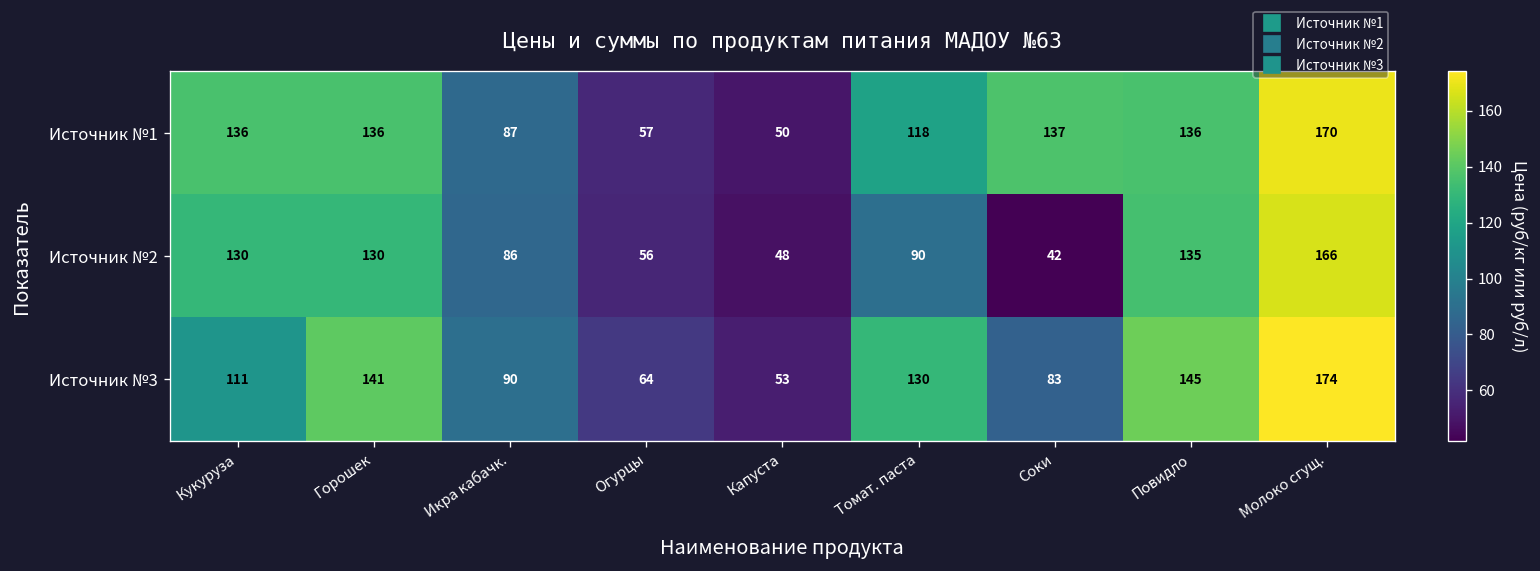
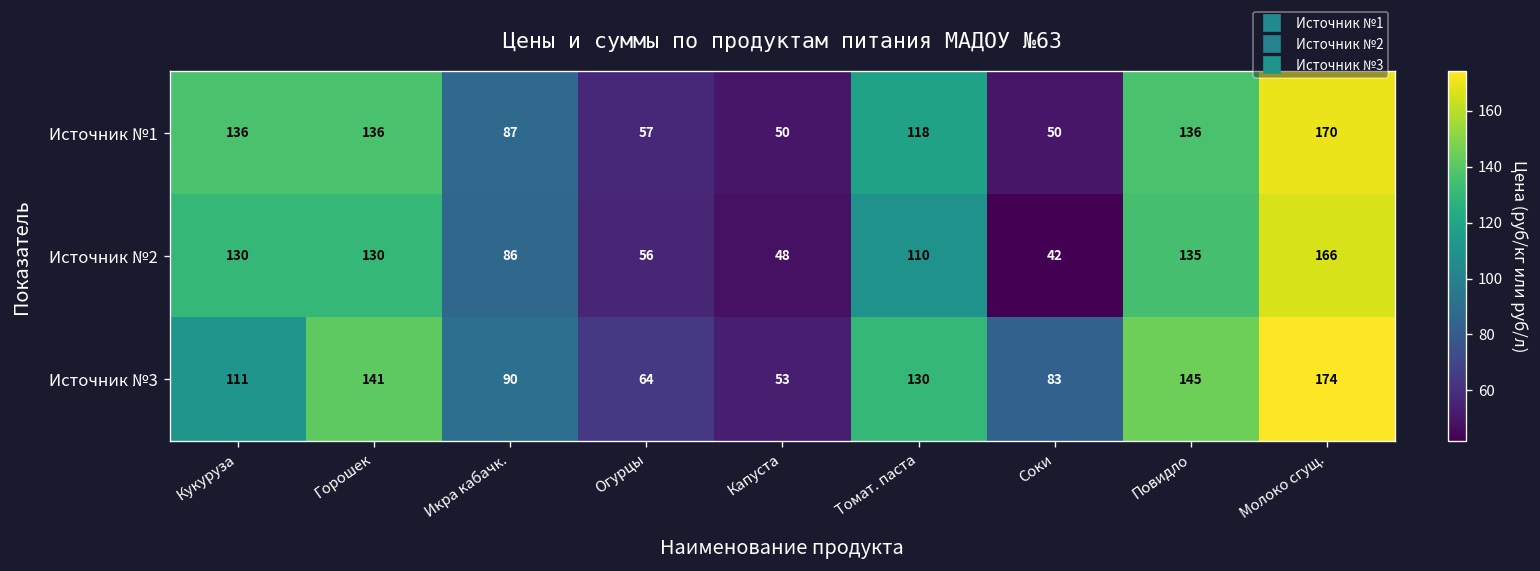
  {
    "Источник №1": {
      "Кукуруза": 136,
      "Горошек": 136,
      "Икра кабачк.": 87,
      "Огурцы": 57,
      "Капуста": 50,
      "Томат. паста": 118,
-     "Соки": 137,
+     "Соки": 50,
      "Повидло": 136,
      "Молоко сгущ.": 170
    },
    "Источник №2": {
      "Кукуруза": 130,
      "Горошек": 130,
      "Икра кабачк.": 86,
      "Огурцы": 56,
      "Капуста": 48,
-     "Томат. паста": 90,
+     "Томат. паста": 110,
      "Соки": 42,
      "Повидло": 135,
      "Молоко сгущ.": 166
    },
    "Источник №3": {
      "Кукуруза": 111,
      "Горошек": 141,
      "Икра кабачк.": 90,
      "Огурцы": 64,
      "Капуста": 53,
      "Томат. паста": 130,
      "Соки": 83,
      "Повидло": 145,
      "Молоко сгущ.": 174
    }
  }
